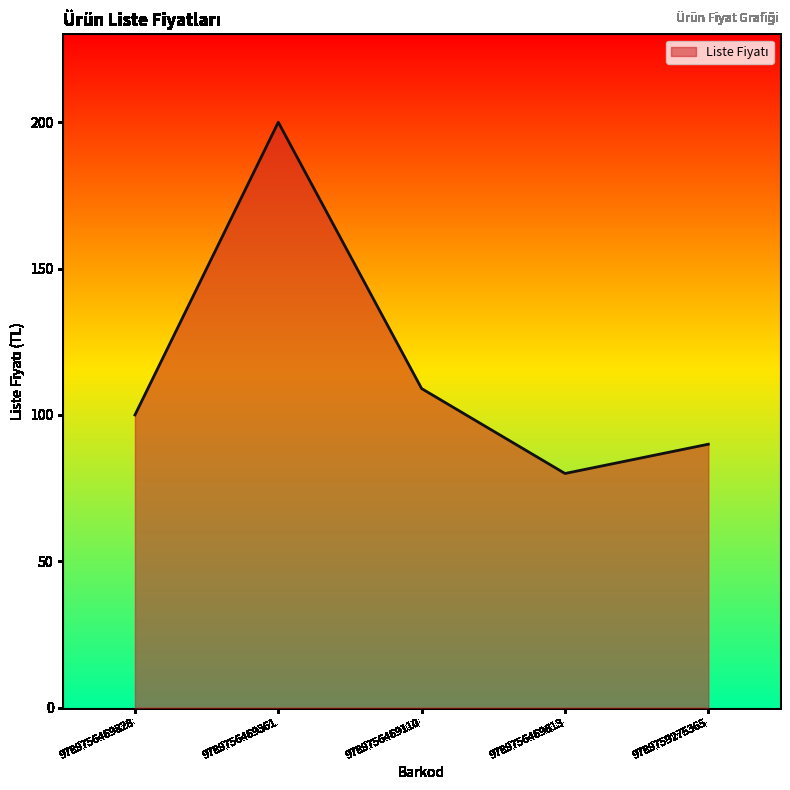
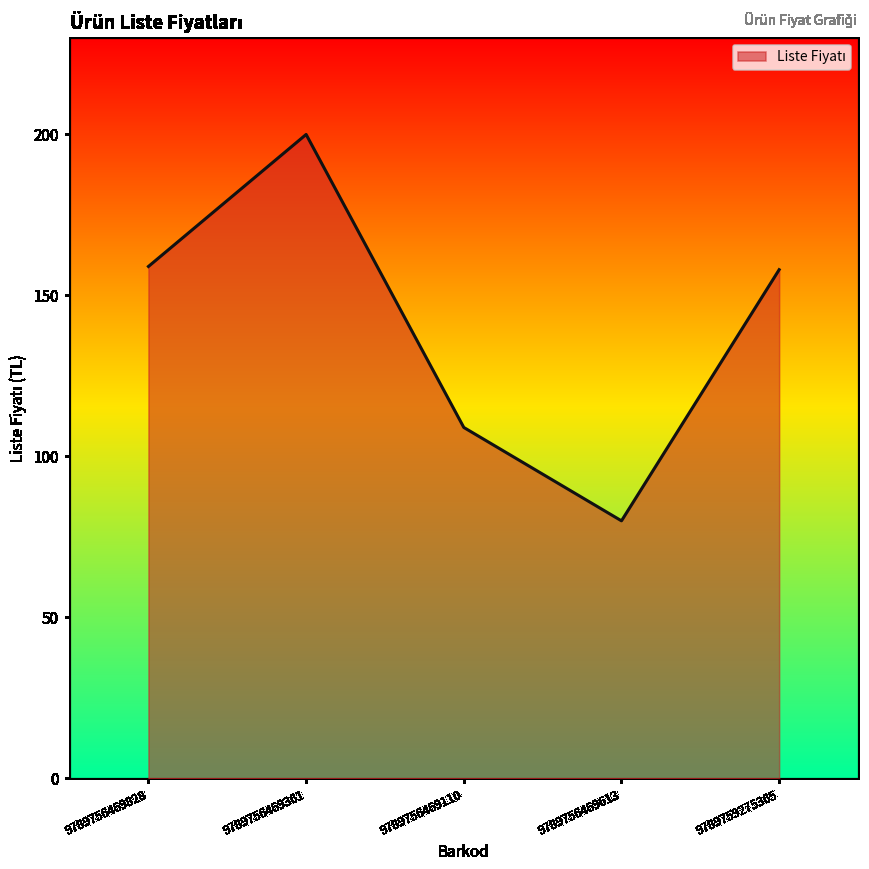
  {
-   "9789756469828": 100,
+   "9789756469828": 159,
    "9789756469361": 200,
    "9789756469110": 109,
    "9789756469613": 80,
-   "9789759275365": 90
+   "9789759275365": 158
  }
